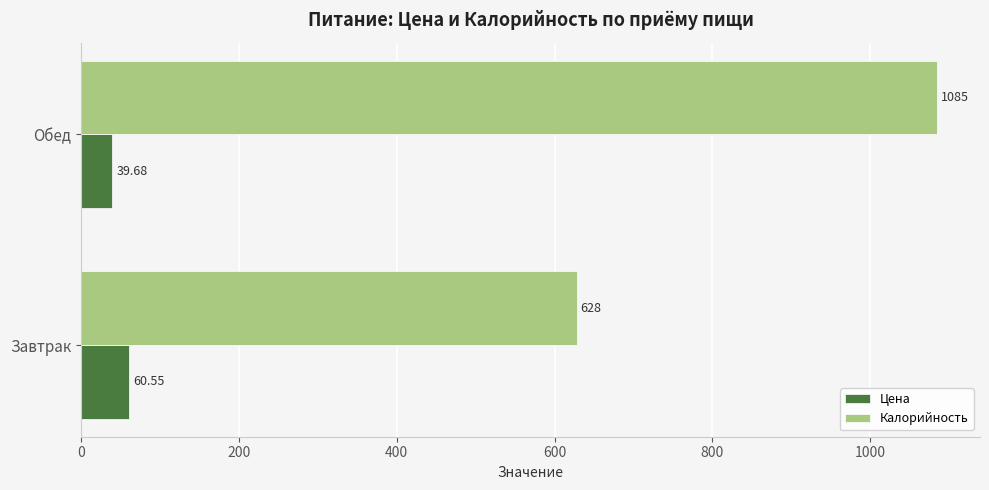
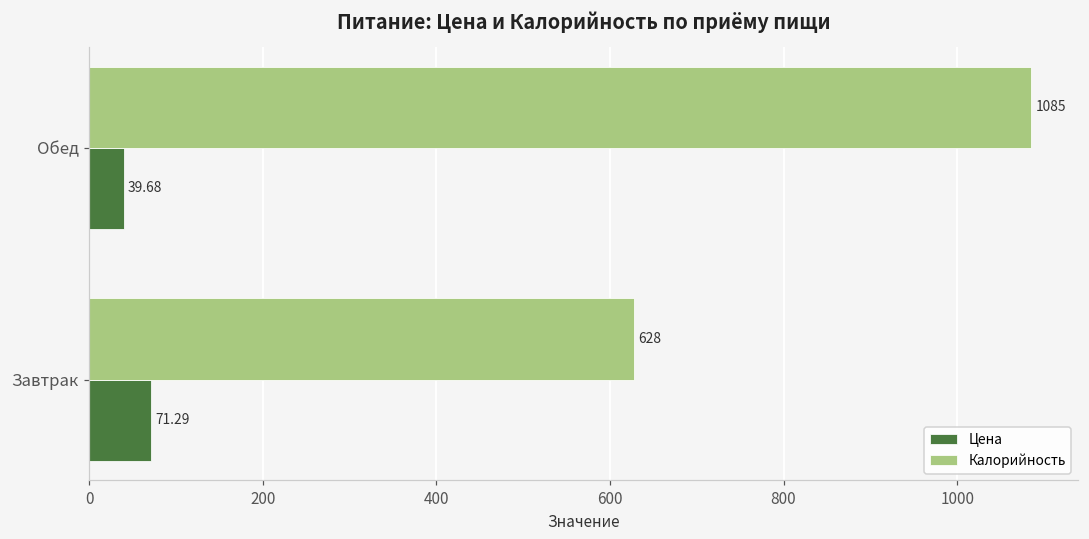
  {
    "Цена": {
      "Обед": 39.68,
-     "Завтрак": 60.55
+     "Завтрак": 71.29
    },
    "Калорийность": {
      "Обед": 1085,
      "Завтрак": 628
    }
  }
